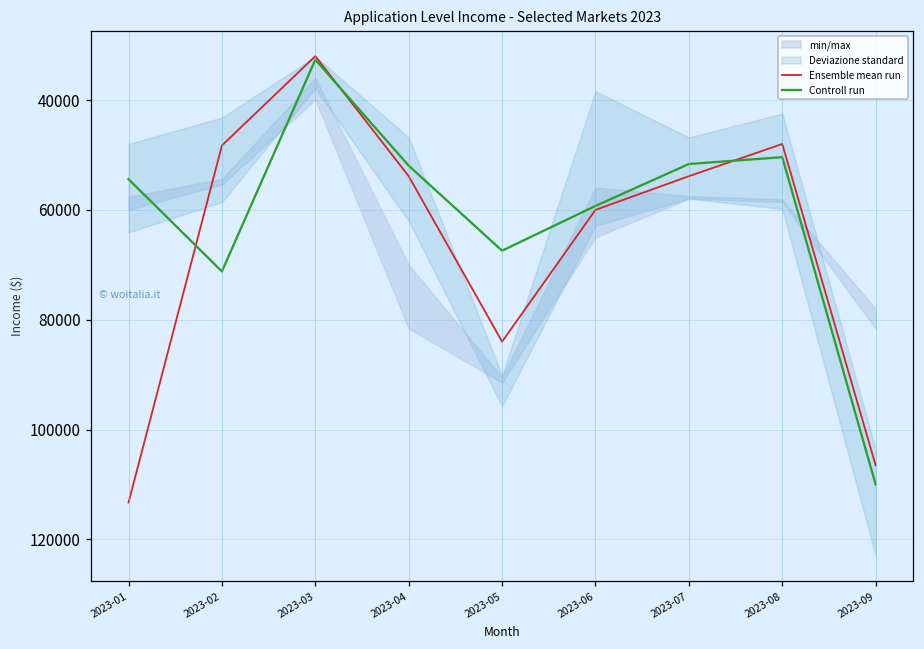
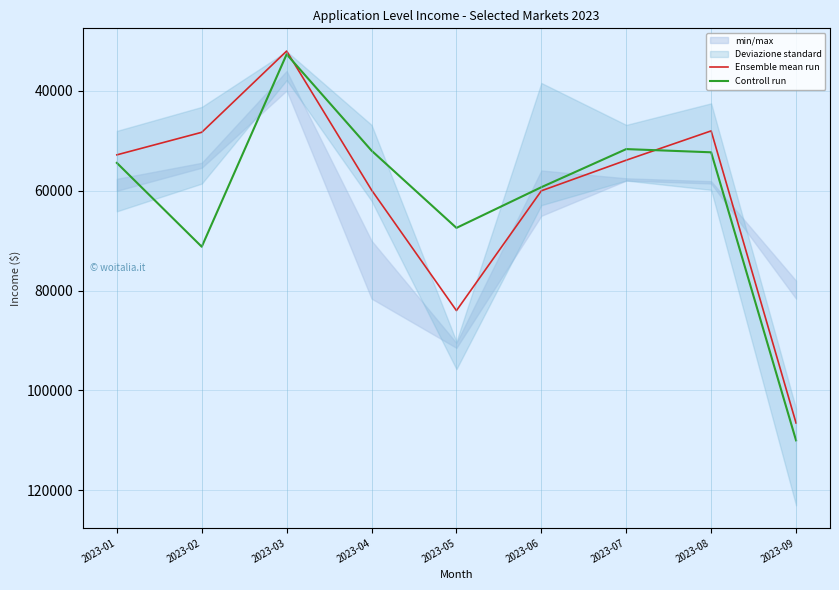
  {
    "Ensemble mean run": {
-     "2023-01": 113000,
+     "2023-01": 53000,
      "2023-02": 48000,
      "2023-03": 32000,
-     "2023-04": 54000,
+     "2023-04": 60000,
      "2023-05": 84000,
      "2023-06": 60000,
      "2023-07": 54000,
      "2023-08": 48000,
      "2023-09": 107000
    },
    "Controll run": {
      "2023-01": 54000,
      "2023-02": 71000,
      "2023-03": 33000,
      "2023-04": 52000,
      "2023-05": 67000,
      "2023-06": 59000,
      "2023-07": 52000,
-     "2023-08": 50000,
+     "2023-08": 52000,
      "2023-09": 110000
    }
  }
